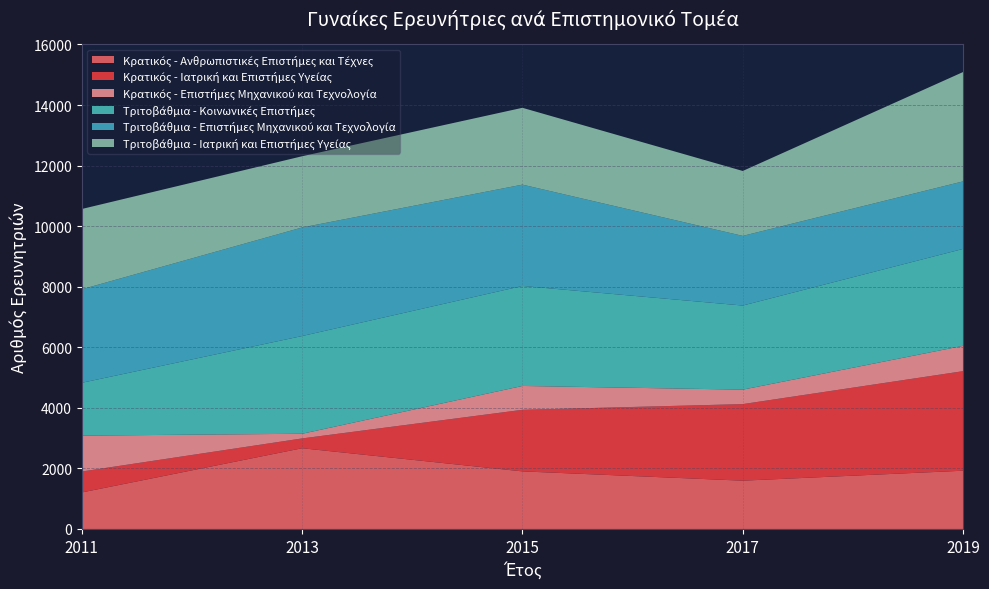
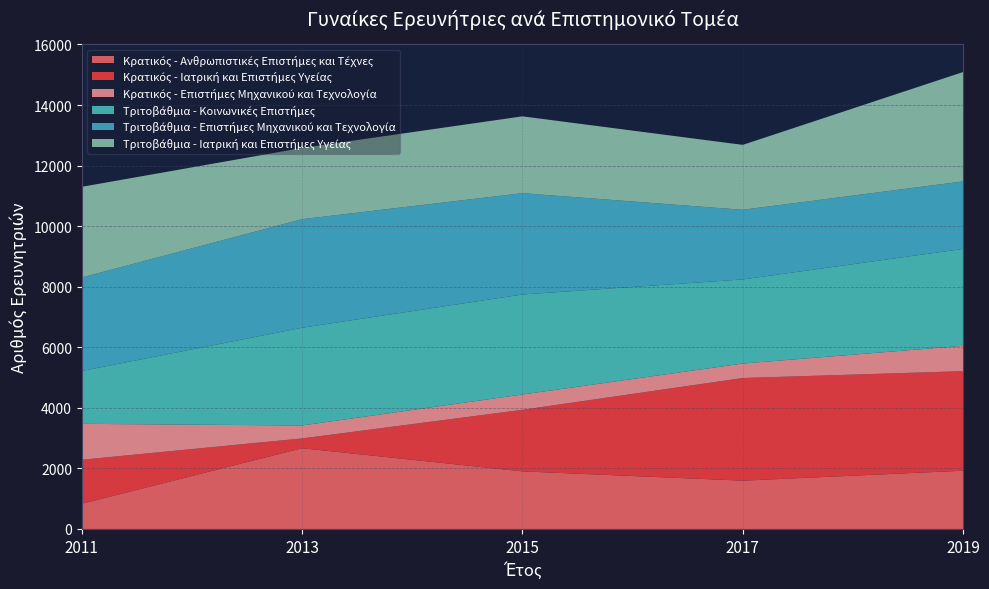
  {
    "Κρατικός - Ανθρωπιστικές Επιστήμες και Τέχνες": {
-     "2011": 1200,
+     "2011": 800,
      "2013": 2700,
      "2015": 1900,
      "2017": 1600,
      "2019": 1900
    },
    "Κρατικός - Ιατρική και Επιστήμες Υγείας": {
-     "2011": 700,
+     "2011": 1500,
      "2013": 300,
      "2015": 2000,
-     "2017": 2500,
+     "2017": 3400,
      "2019": 3300
    },
    "Κρατικός - Επιστήμες Μηχανικού και Τεχνολογία": {
      "2011": 1200,
-     "2013": 200,
-     "2015": 800,
+     "2013": 400,
+     "2015": 500,
      "2017": 500,
      "2019": 800
    },
    "Τριτοβάθμια - Ιατρική και Επιστήμες Υγείας": {
-     "2011": 2700,
+     "2011": 3000,
      "2015": 2500,
      "2017": 2100,
      "2019": 3600
    }
  }
